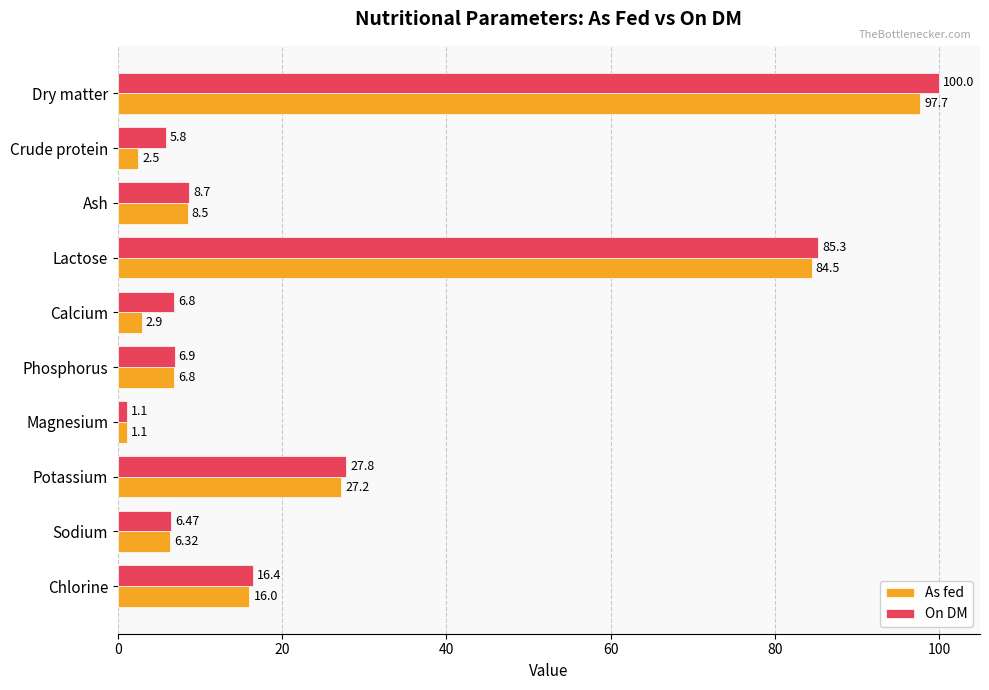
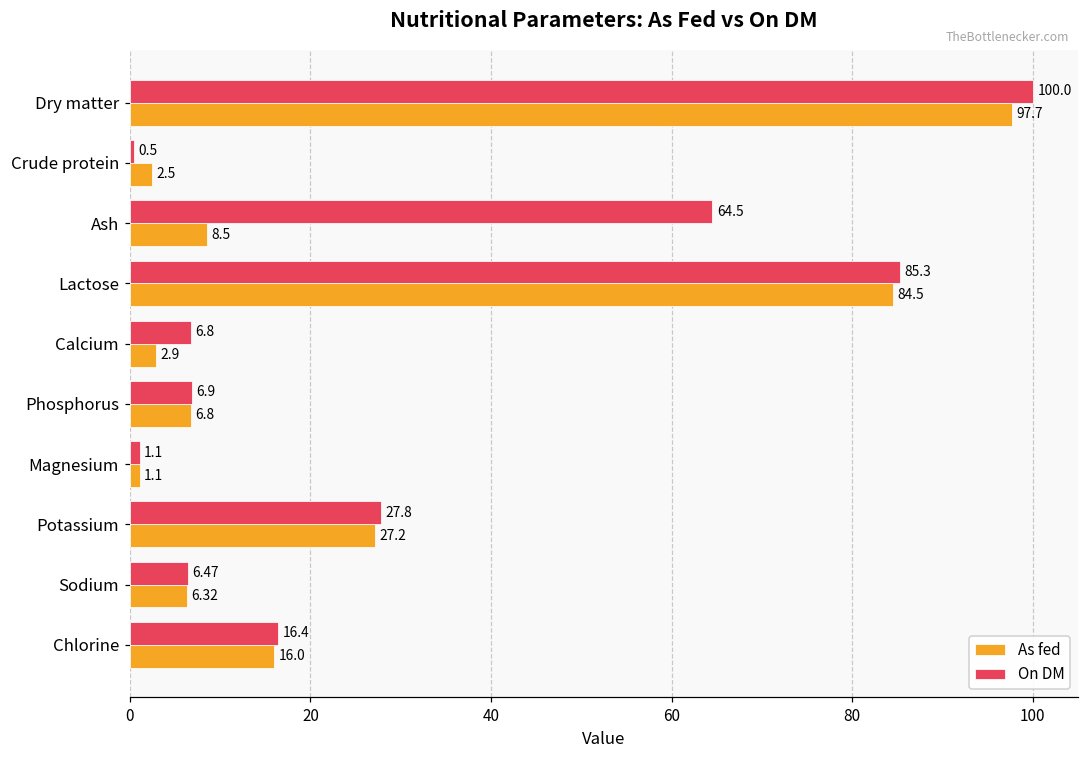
  {
    "As fed": {
      "Dry matter": 97.7,
      "Crude protein": 2.5,
      "Ash": 8.5,
      "Lactose": 84.5,
      "Calcium": 2.9,
      "Phosphorus": 6.8,
      "Magnesium": 1.1,
      "Potassium": 27.2,
      "Sodium": 6.32,
      "Chlorine": 16.0
    },
    "On DM": {
      "Dry matter": 100.0,
-     "Crude protein": 5.8,
-     "Ash": 8.7,
+     "Crude protein": 0.5,
+     "Ash": 64.5,
      "Lactose": 85.3,
      "Calcium": 6.8,
      "Phosphorus": 6.9,
      "Magnesium": 1.1,
      "Potassium": 27.8,
      "Sodium": 6.47,
      "Chlorine": 16.4
    }
  }
